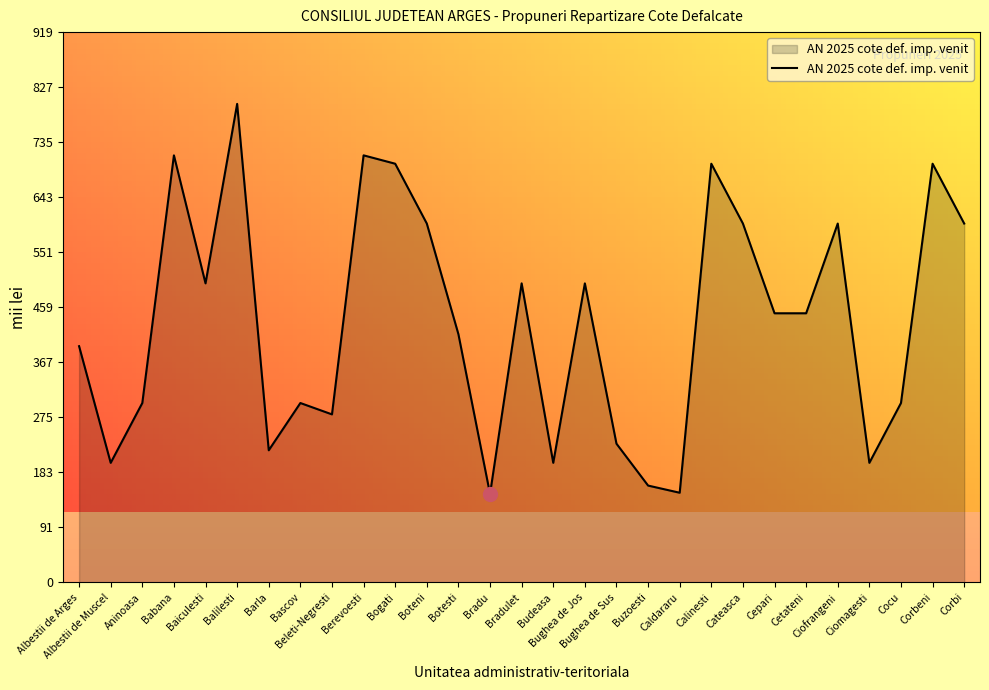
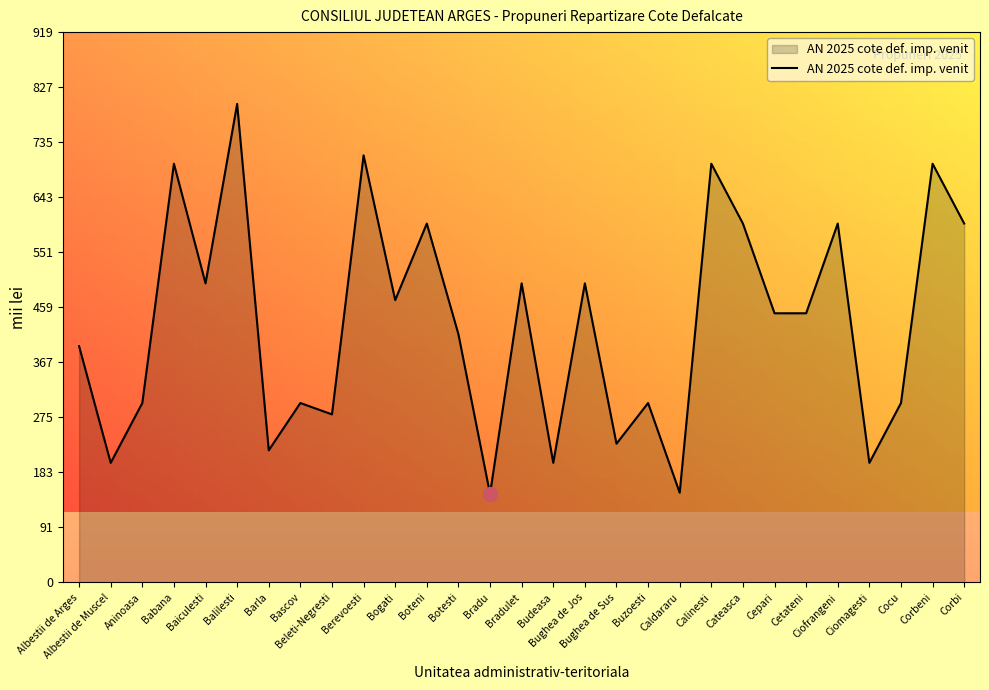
  {
    "AN 2025 cote def. imp. venit": {
      "Albestii de Arges": 390,
      "Albestii de Muscel": 200,
      "Aninoasa": 300,
-     "Babana": 710,
+     "Babana": 700,
      "Baiculesti": 500,
      "Balilesti": 800,
      "Barla": 220,
      "Bascov": 300,
      "Beleti-Negresti": 280,
      "Berevoesti": 710,
-     "Bogati": 700,
+     "Bogati": 470,
      "Boteni": 600,
      "Botesti": 410,
      "Bradulet": 500,
      "Budeasa": 200,
      "Bughea de Jos": 500,
      "Bughea de Sus": 230,
-     "Buzoesti": 160,
+     "Buzoesti": 300,
      "Caldararu": 150,
      "Calinesti": 700,
      "Cateasca": 600,
      "Cepari": 450,
      "Cetateni": 450,
      "Ciofrangeni": 600,
      "Ciomagesti": 200,
      "Cocu": 300,
      "Corbeni": 700,
      "Corbi": 600
    }
  }
